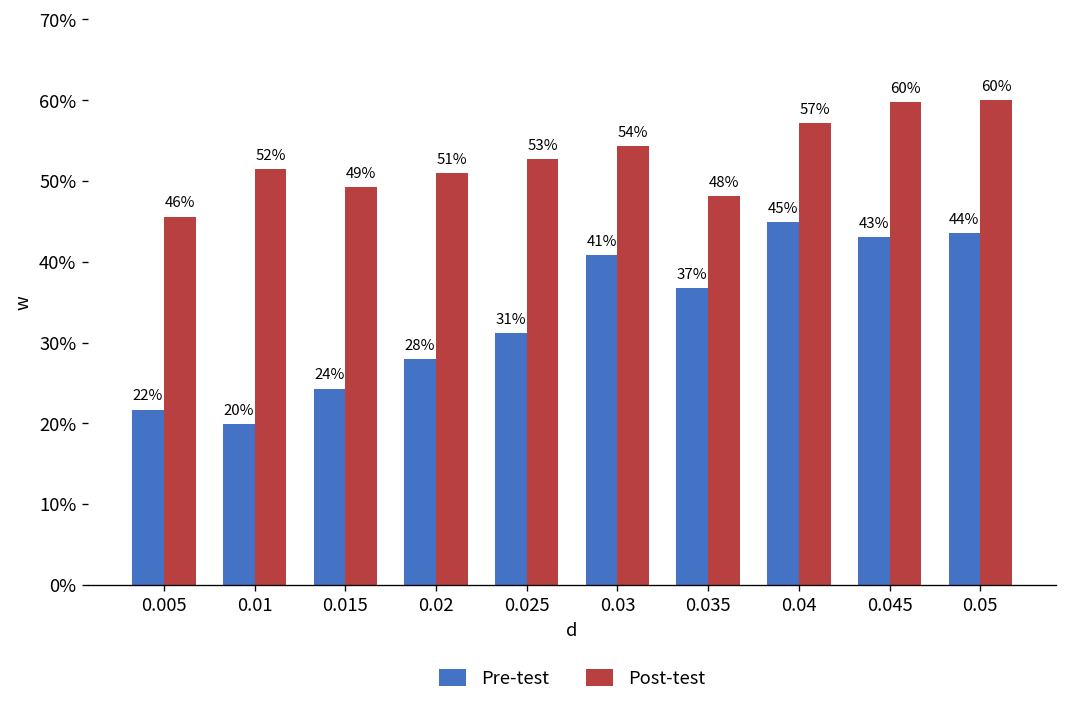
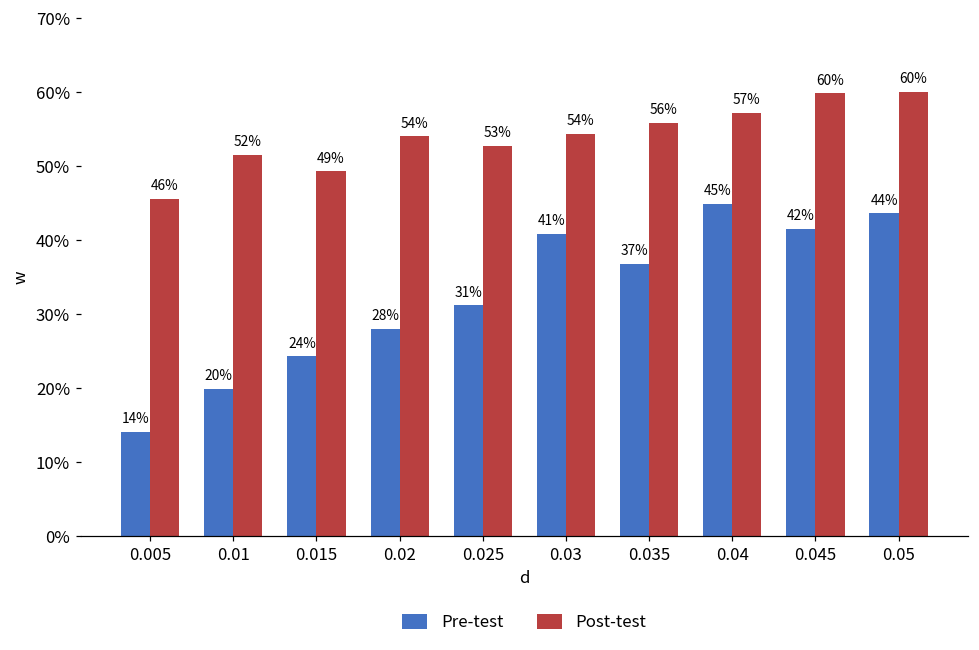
  {
    "Pre-test": {
-     "0.005": "22%",
+     "0.005": "14%",
      "0.01": "20%",
      "0.015": "24%",
      "0.02": "28%",
      "0.025": "31%",
      "0.03": "41%",
      "0.035": "37%",
      "0.04": "45%",
-     "0.045": "43%",
+     "0.045": "42%",
      "0.05": "44%"
    },
    "Post-test": {
      "0.005": "46%",
      "0.01": "52%",
      "0.015": "49%",
-     "0.02": "51%",
+     "0.02": "54%",
      "0.025": "53%",
      "0.03": "54%",
-     "0.035": "48%",
+     "0.035": "56%",
      "0.04": "57%",
      "0.045": "60%",
      "0.05": "60%"
    }
  }
